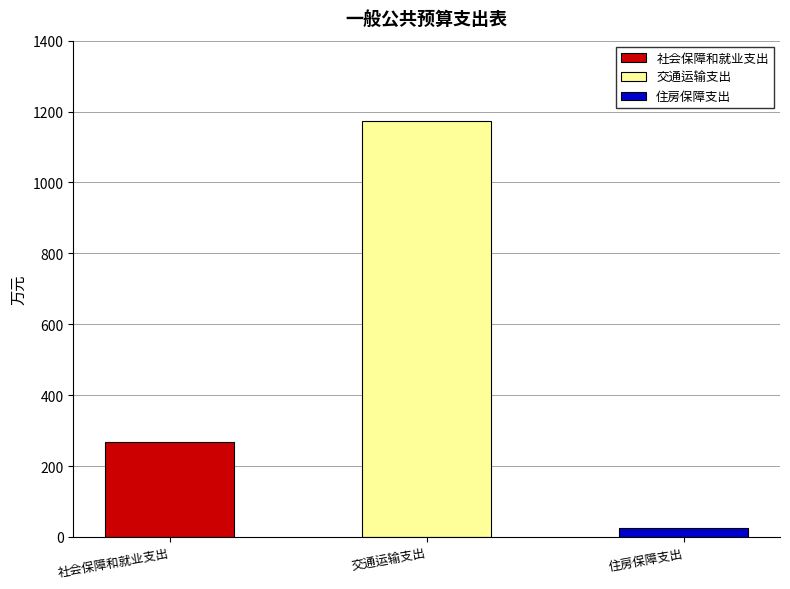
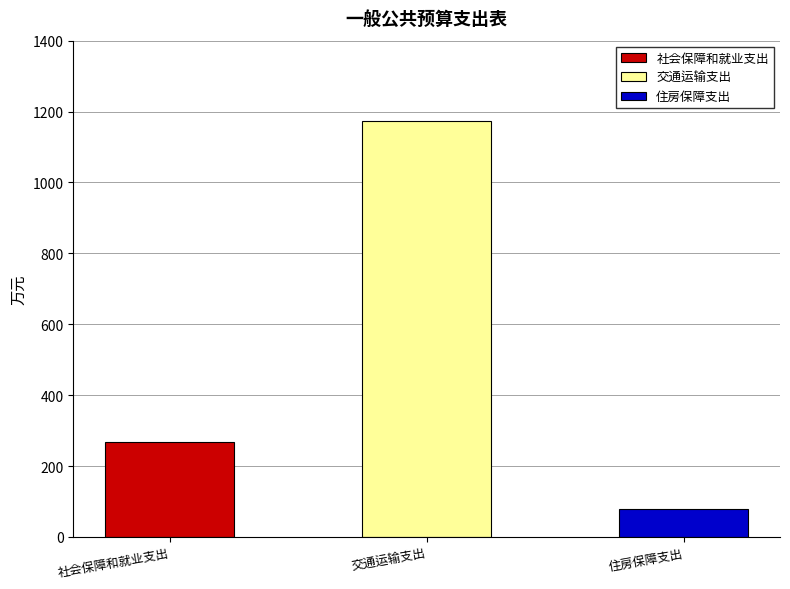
  {
    "社会保障和就业支出": 270,
    "交通运输支出": 1170,
-   "住房保障支出": 30
+   "住房保障支出": 80
  }
